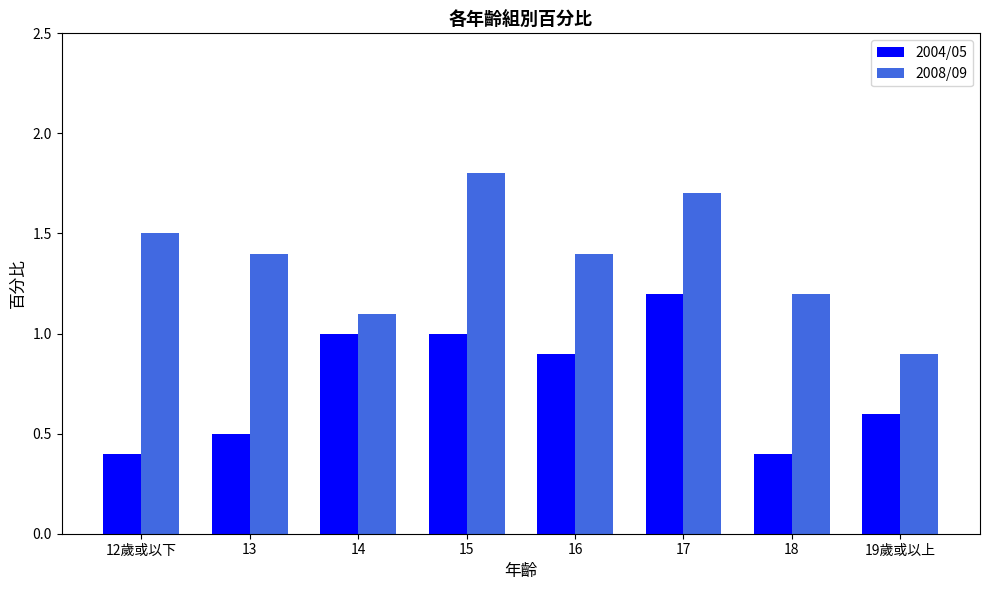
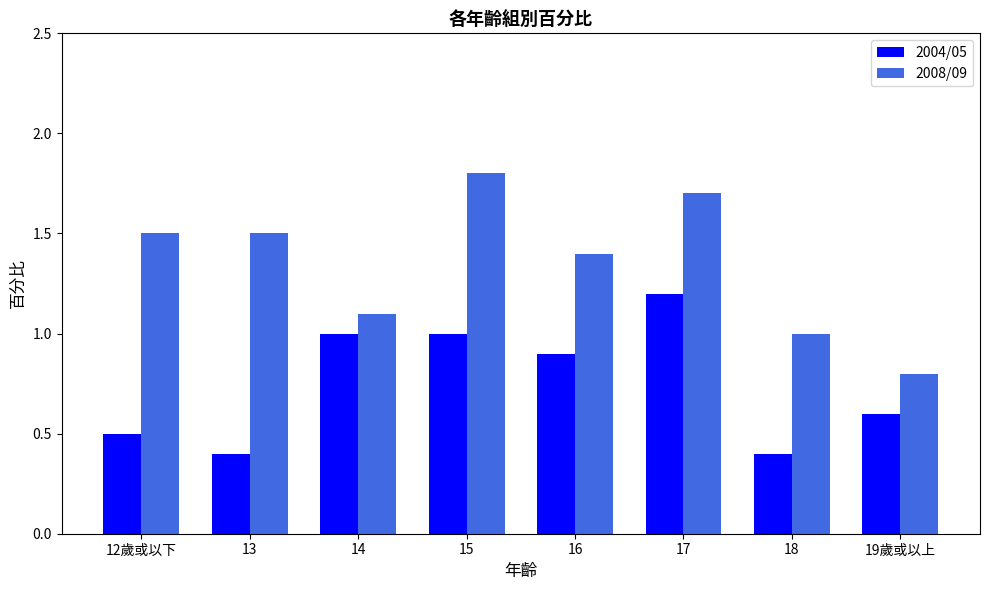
  {
    "2004/05": {
-     "12歲或以下": 0.4,
-     "13": 0.5,
+     "12歲或以下": 0.5,
+     "13": 0.4,
      "14": 1.0,
      "15": 1.0,
      "16": 0.9,
      "17": 1.2,
      "18": 0.4,
      "19歲或以上": 0.6
    },
    "2008/09": {
      "12歲或以下": 1.5,
-     "13": 1.4,
+     "13": 1.5,
      "14": 1.1,
      "15": 1.8,
      "16": 1.4,
      "17": 1.7,
-     "18": 1.2,
-     "19歲或以上": 0.9
+     "18": 1.0,
+     "19歲或以上": 0.8
    }
  }
